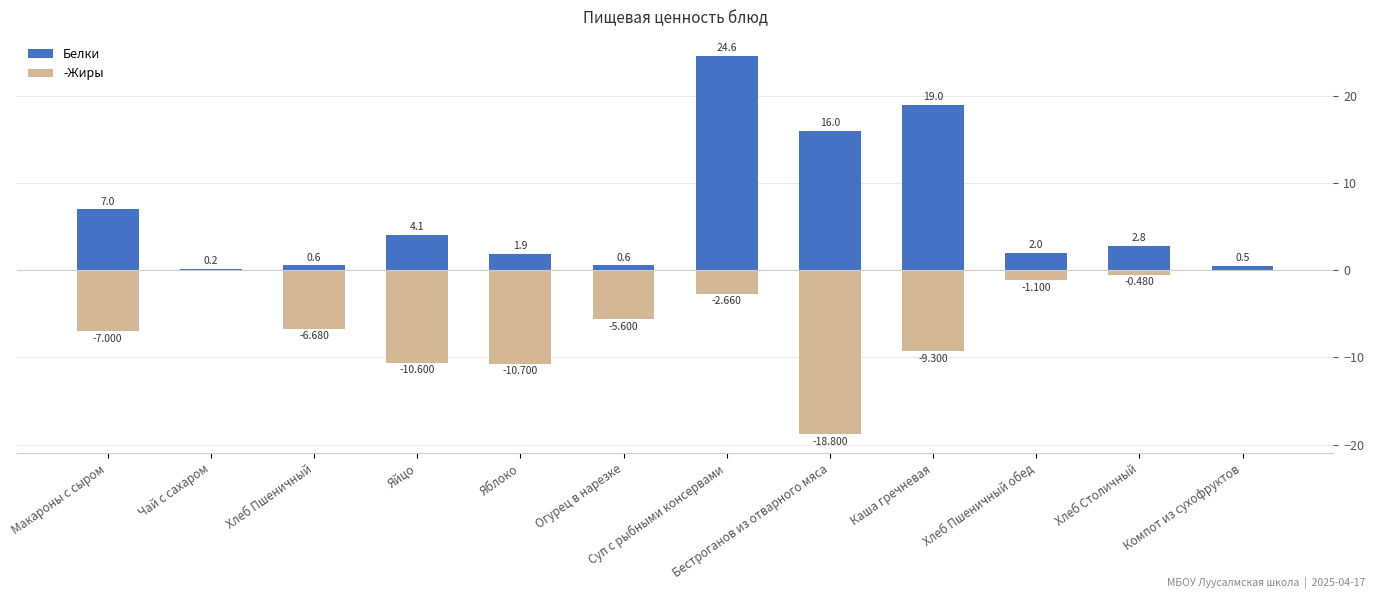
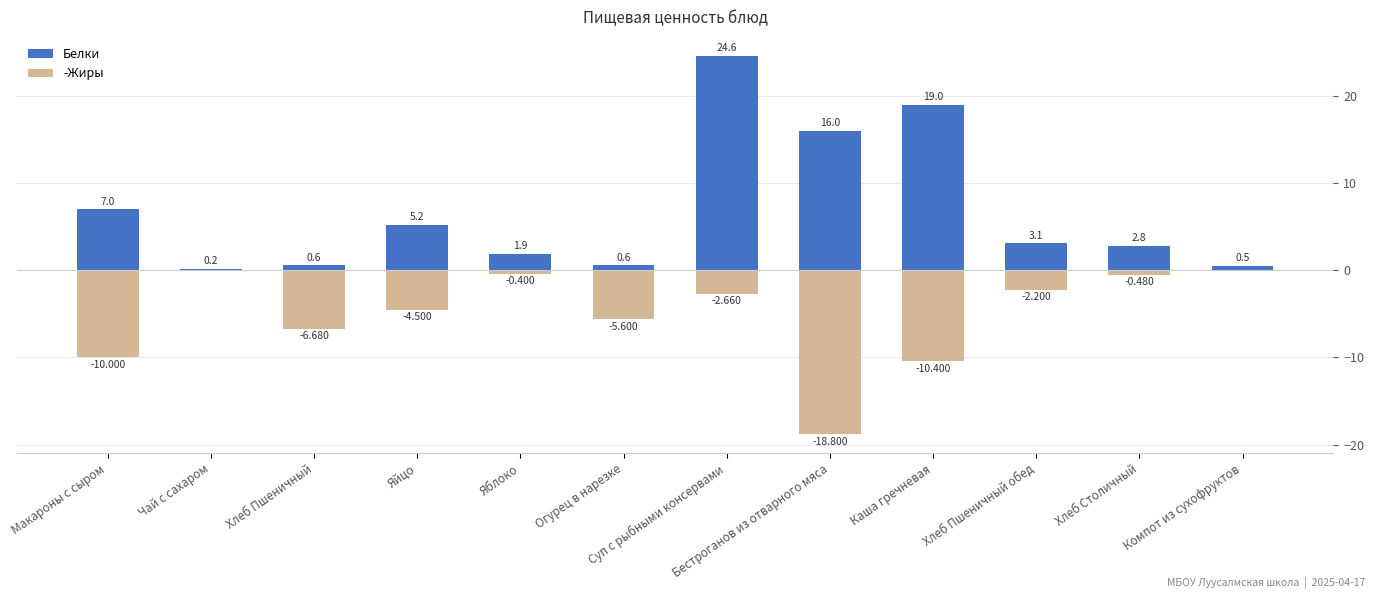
  {
    "Белки": {
      "Макароны с сыром": 7.0,
      "Чай с сахаром": 0.2,
      "Хлеб Пшеничный": 0.6,
-     "Яйцо": 4.1,
+     "Яйцо": 5.2,
      "Яблоко": 1.9,
      "Огурец в нарезке": 0.6,
      "Суп с рыбными консервами": 24.6,
      "Бестроганов из отварного мяса": 16.0,
      "Каша гречневая": 19.0,
-     "Хлеб Пшеничный обед": 2.0,
+     "Хлеб Пшеничный обед": 3.1,
      "Хлеб Столичный": 2.8,
      "Компот из сухофруктов": 0.5
    },
    "-Жиры": {
-     "Макароны с сыром": -7.000,
+     "Макароны с сыром": -10.000,
      "Хлеб Пшеничный": -6.680,
-     "Яйцо": -10.600,
-     "Яблоко": -10.700,
+     "Яйцо": -4.500,
+     "Яблоко": -0.400,
      "Огурец в нарезке": -5.600,
      "Суп с рыбными консервами": -2.660,
      "Бестроганов из отварного мяса": -18.800,
-     "Каша гречневая": -9.300,
-     "Хлеб Пшеничный обед": -1.100,
+     "Каша гречневая": -10.400,
+     "Хлеб Пшеничный обед": -2.200,
      "Хлеб Столичный": -0.480
    }
  }
